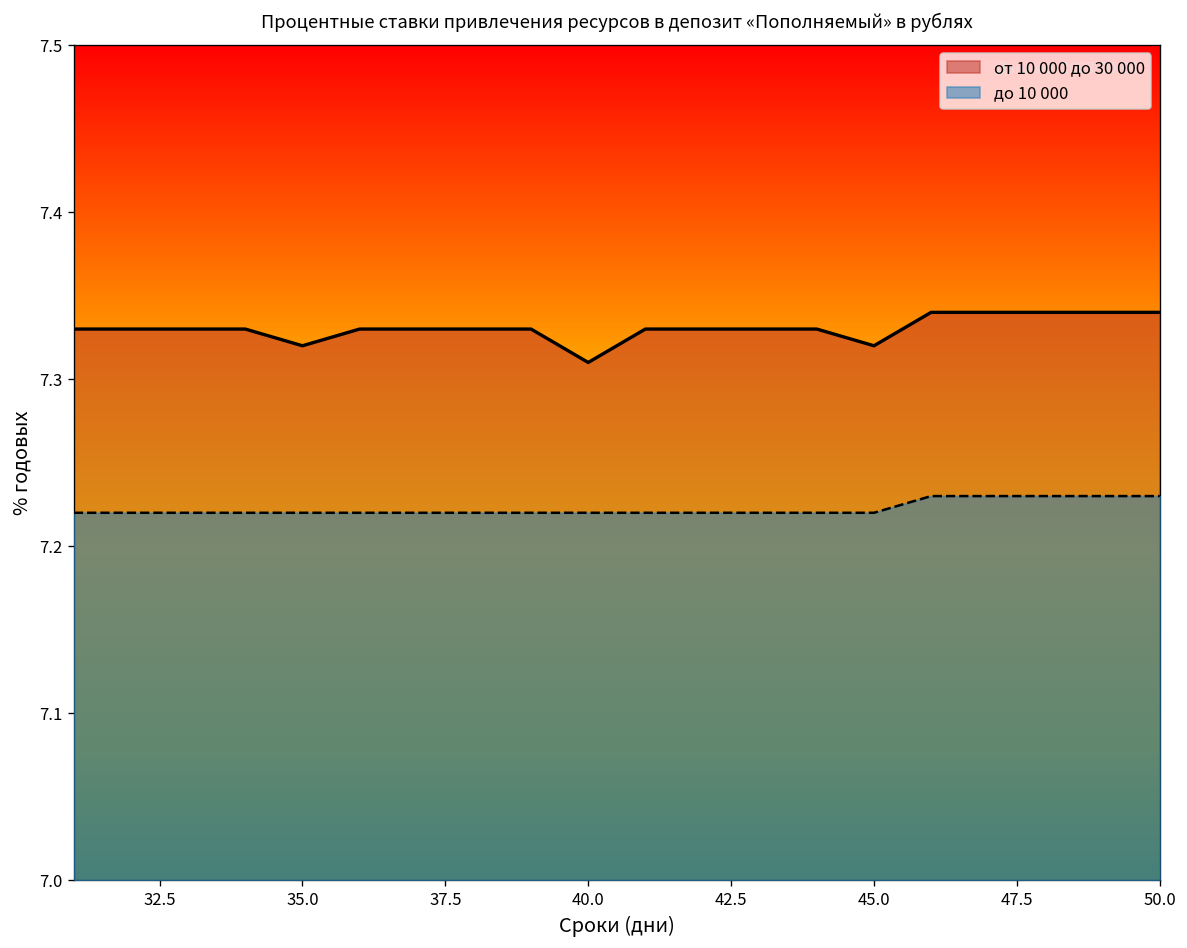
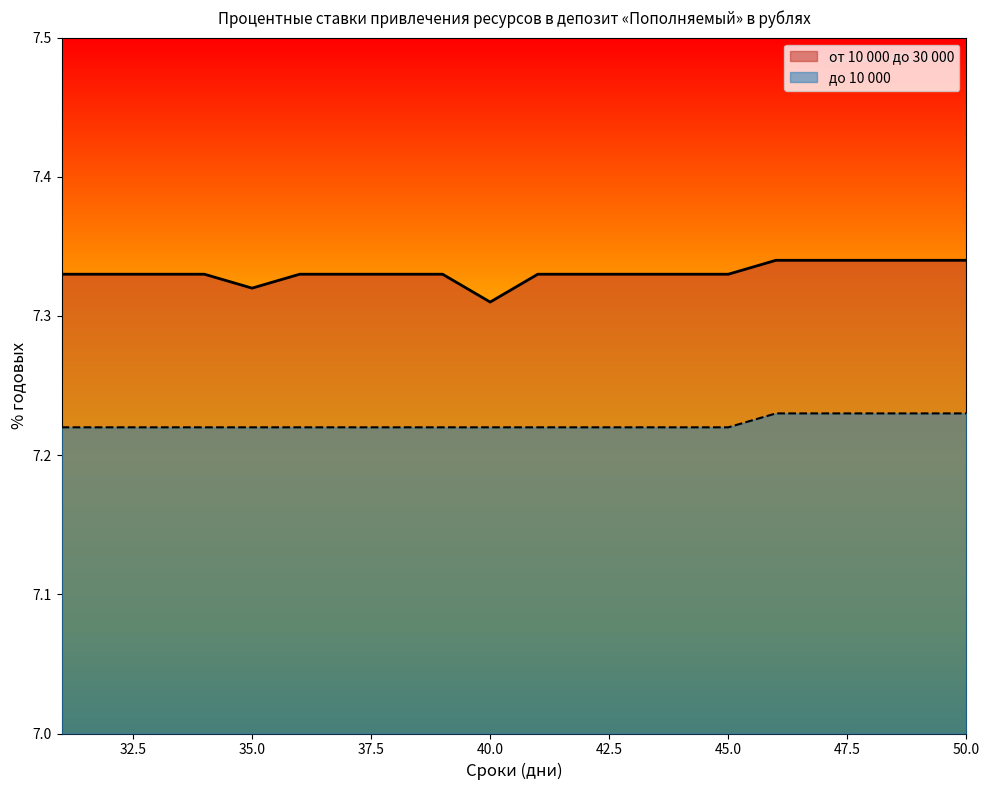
  {
    "от 10 000 до 30 000": {
      "35.0": 7.32,
      "40.0": 7.31,
-     "45.0": 7.32,
+     "45.0": 7.33,
      "50.0": 7.34
    },
    "до 10 000": {
      "35.0": 7.22,
      "40.0": 7.22,
      "45.0": 7.22,
      "50.0": 7.23
    }
  }
